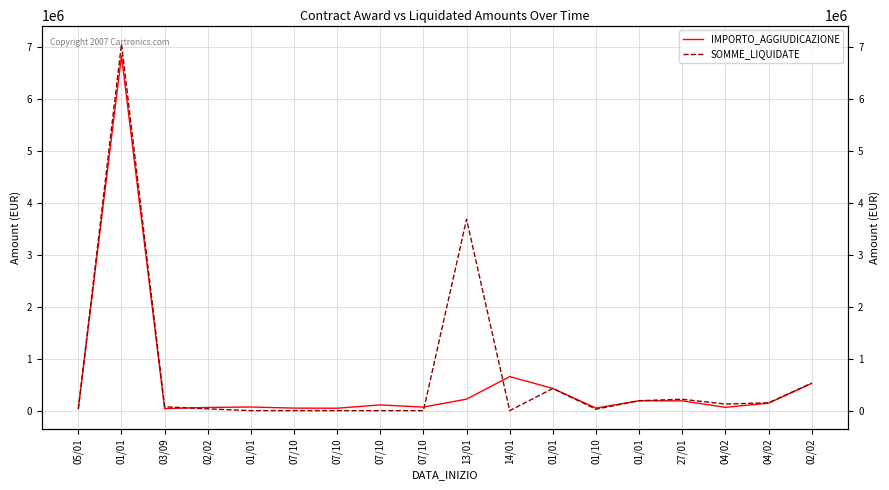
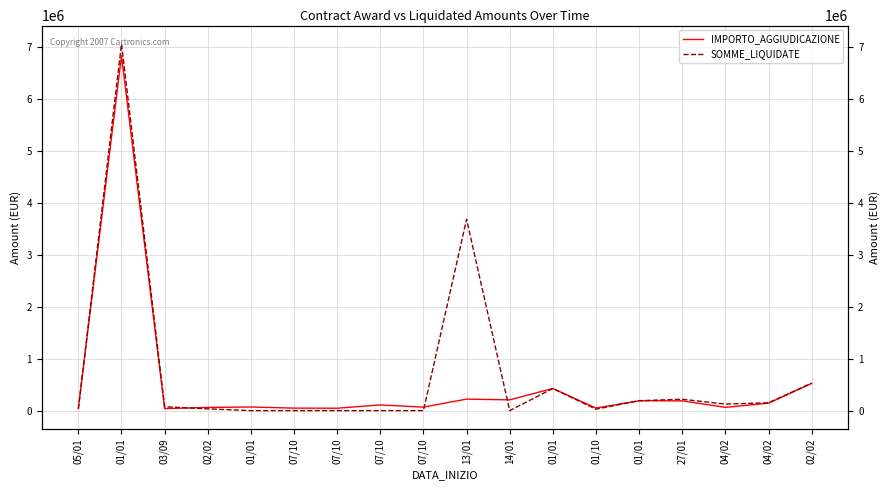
  {
    "IMPORTO_AGGIUDICAZIONE": {
      "13/01": 200000,
-     "14/01": 700000
+     "14/01": 200000
    },
    "SOMME_LIQUIDATE": {
      "13/01": 3700000,
      "14/01": 0
    }
  }
